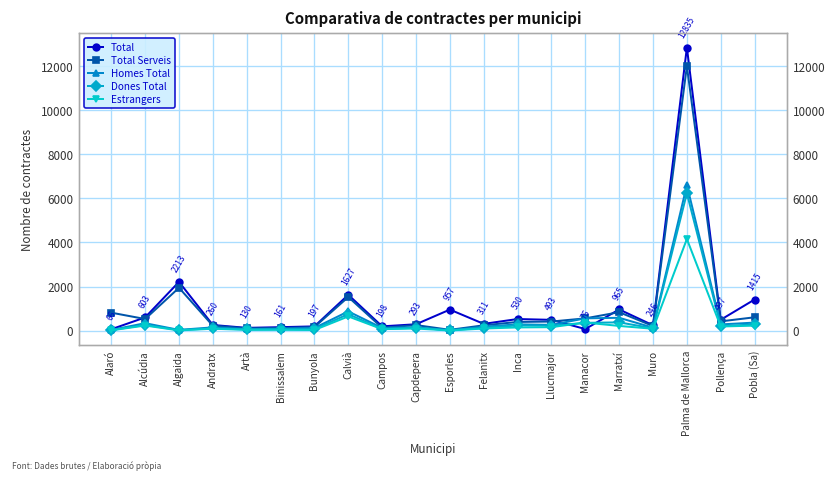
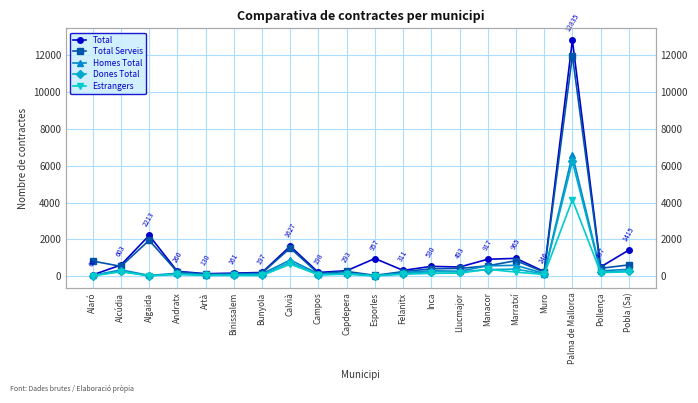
  {
    "Total": {
      "Algaida": 2213,
      "Esporles": 957,
-     "Manacor": 76,
+     "Manacor": 917,
      "Palma de Mallorca": 12835,
      "Pobla (Sa)": 1415
    },
    "Total Serveis": {
      "Algaida": 1900,
      "Palma de Mallorca": 12000,
      "Pobla (Sa)": 600
    }
  }
